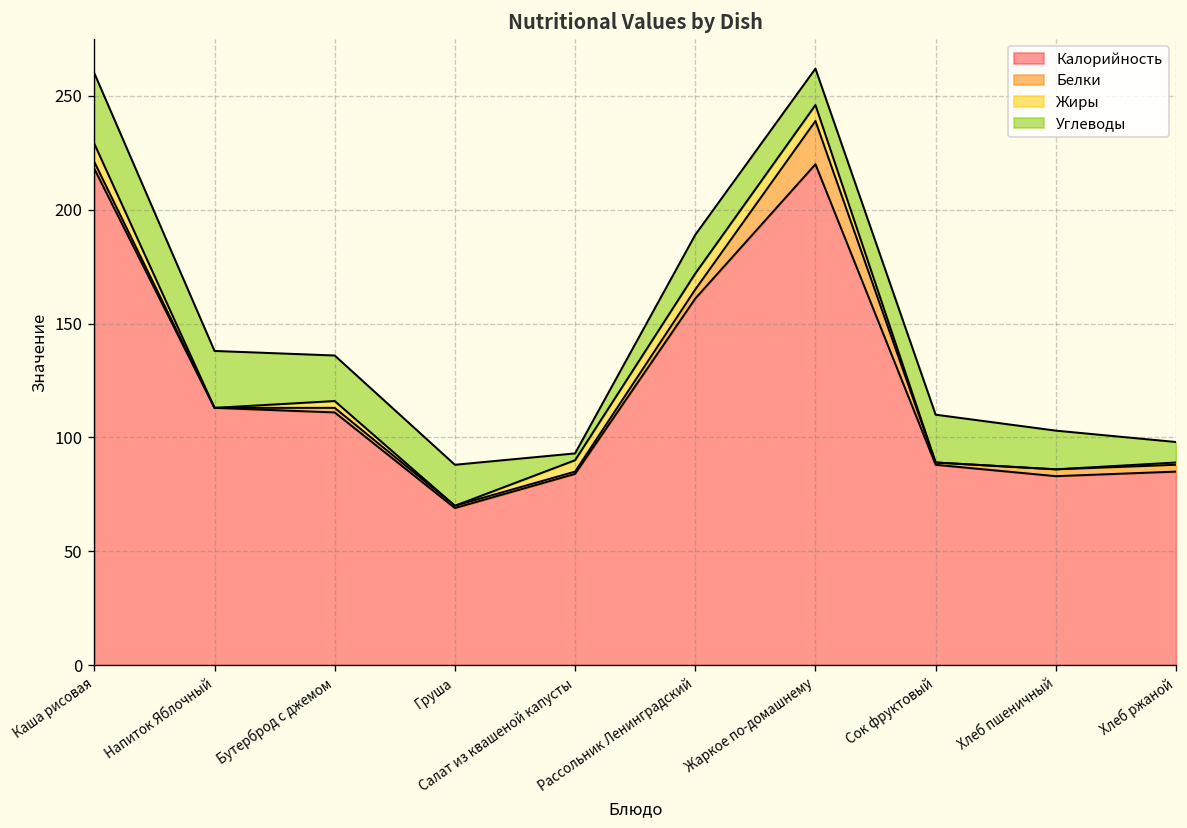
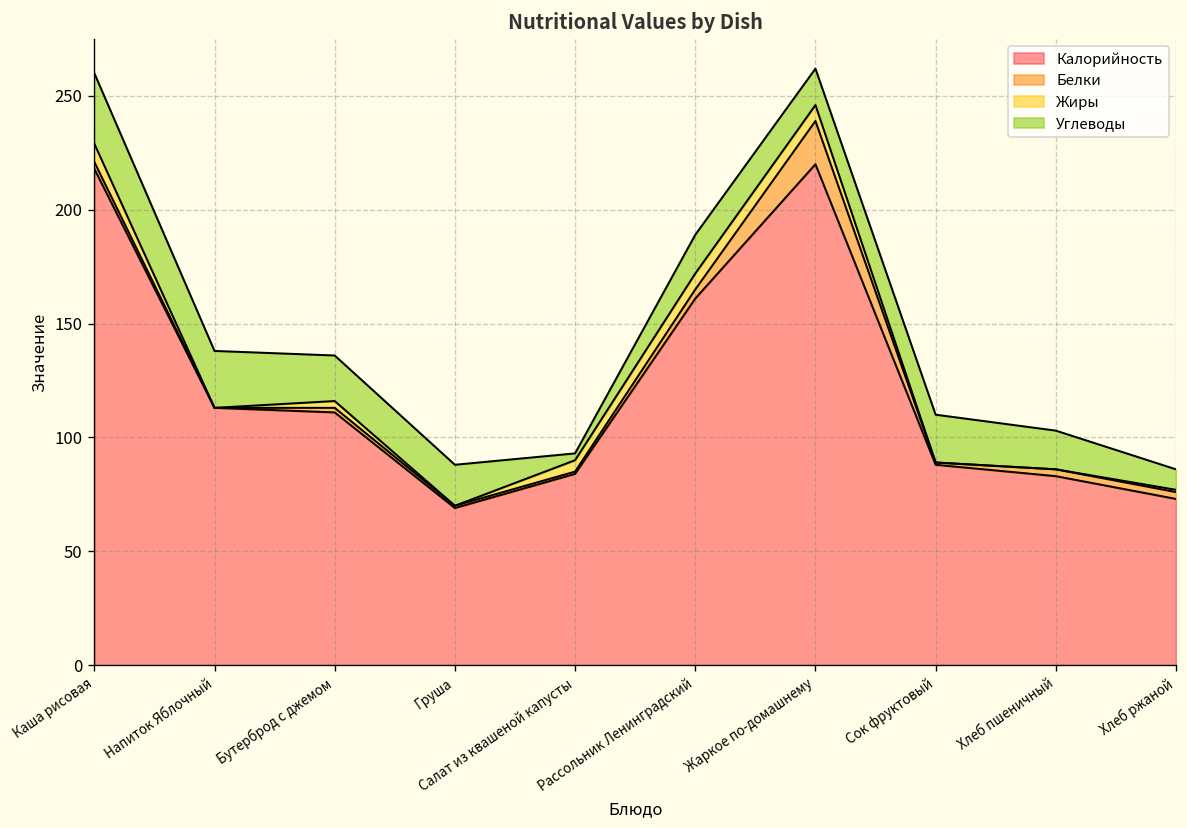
  {
    "Калорийность": {
      "Каша рисовая": 218,
      "Бутерброд с джемом": 111,
      "Рассольник Ленинградский": 161,
      "Жаркое по-домашнему": 220,
      "Хлеб пшеничный": 83,
-     "Хлеб ржаной": 85
+     "Хлеб ржаной": 73
    },
    "Углеводы": {
      "Каша рисовая": 31,
      "Напиток Яблочный": 25,
      "Бутерброд с джемом": 20,
      "Груша": 18,
      "Салат из квашеной капусты": 3,
      "Рассольник Ленинградский": 17,
      "Жаркое по-домашнему": 16,
      "Сок фруктовый": 21,
      "Хлеб пшеничный": 17,
      "Хлеб ржаной": 9
    }
  }
